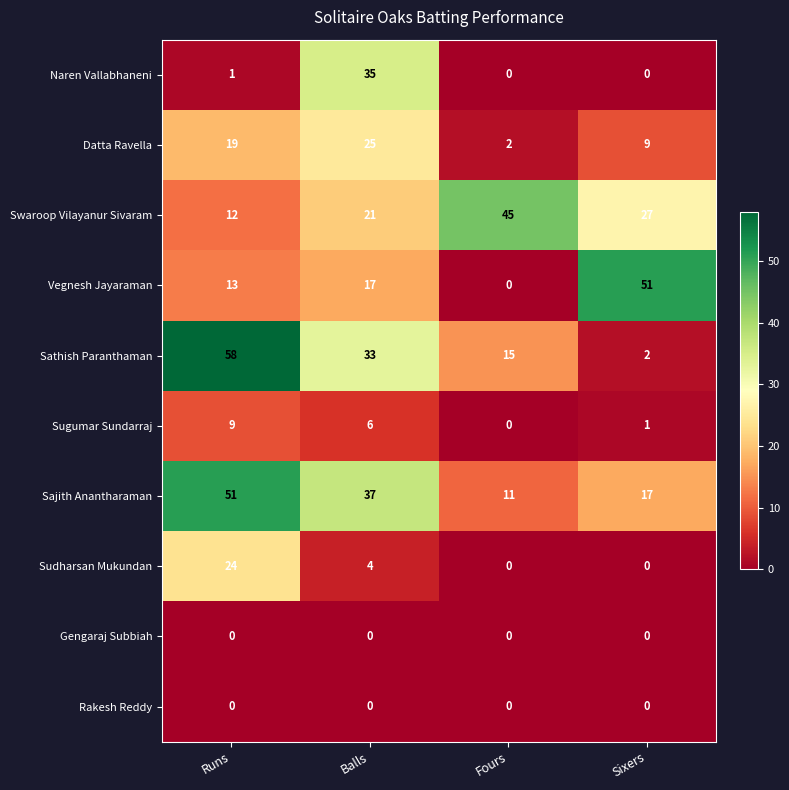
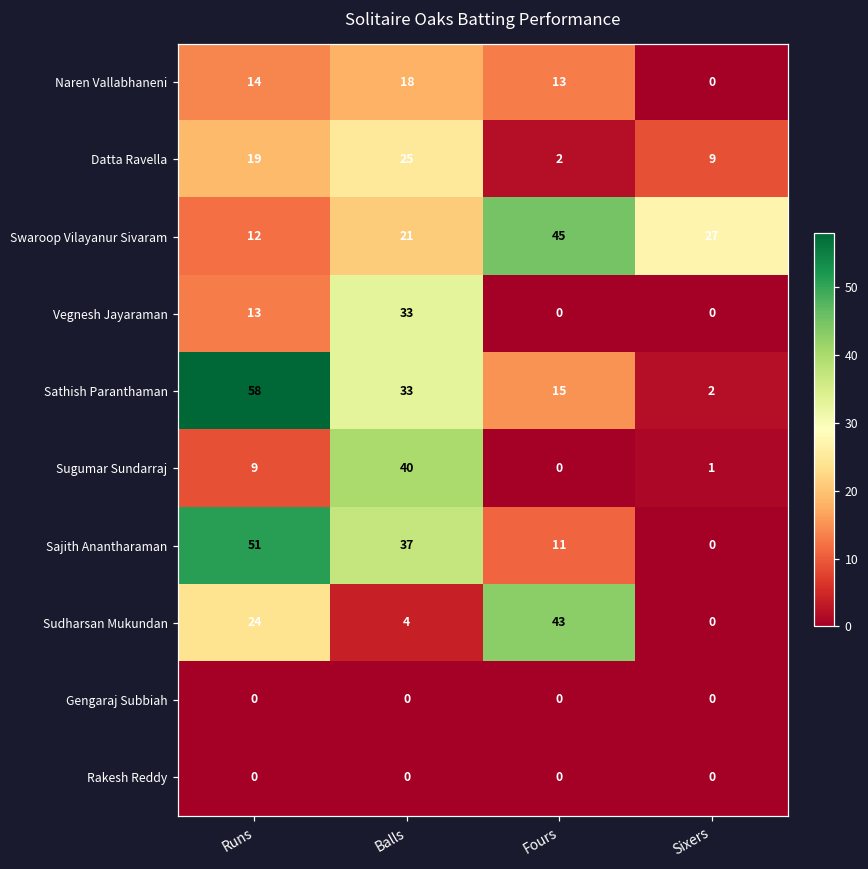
  {
    "Naren Vallabhaneni": {
-     "Runs": 1,
-     "Balls": 35,
-     "Fours": 0,
+     "Runs": 14,
+     "Balls": 18,
+     "Fours": 13,
      "Sixers": 0
    },
    "Datta Ravella": {
      "Runs": 19,
      "Balls": 25,
      "Fours": 2,
      "Sixers": 9
    },
    "Swaroop Vilayanur Sivaram": {
      "Runs": 12,
      "Balls": 21,
      "Fours": 45,
      "Sixers": 27
    },
    "Vegnesh Jayaraman": {
      "Runs": 13,
-     "Balls": 17,
+     "Balls": 33,
      "Fours": 0,
-     "Sixers": 51
+     "Sixers": 0
    },
    "Sathish Paranthaman": {
      "Runs": 58,
      "Balls": 33,
      "Fours": 15,
      "Sixers": 2
    },
    "Sugumar Sundarraj": {
      "Runs": 9,
-     "Balls": 6,
+     "Balls": 40,
      "Fours": 0,
      "Sixers": 1
    },
    "Sajith Anantharaman": {
      "Runs": 51,
      "Balls": 37,
      "Fours": 11,
-     "Sixers": 17
+     "Sixers": 0
    },
    "Sudharsan Mukundan": {
      "Runs": 24,
      "Balls": 4,
-     "Fours": 0,
+     "Fours": 43,
      "Sixers": 0
    },
    "Gengaraj Subbiah": {
      "Runs": 0,
      "Balls": 0,
      "Fours": 0,
      "Sixers": 0
    },
    "Rakesh Reddy": {
      "Runs": 0,
      "Balls": 0,
      "Fours": 0,
      "Sixers": 0
    }
  }
